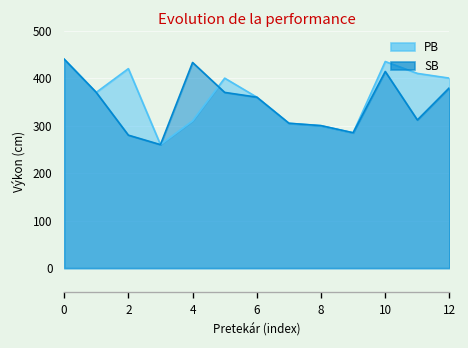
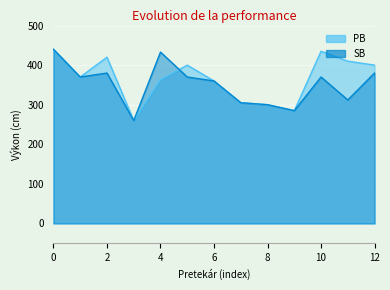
  {
    "PB": {
      "2": 420,
-     "4": 310,
+     "4": 360,
      "10": 440,
      "12": 400
    },
    "SB": {
-     "2": 280,
+     "2": 380,
      "4": 430,
-     "10": 410,
+     "10": 370,
      "12": 380
    }
  }
